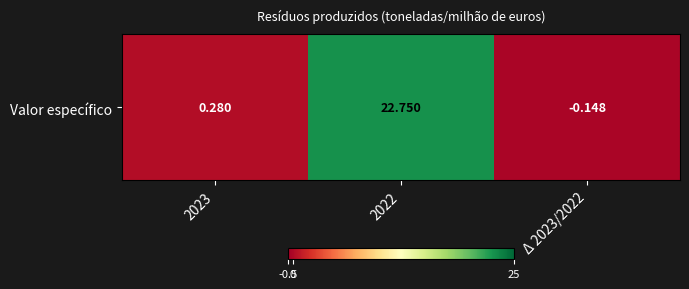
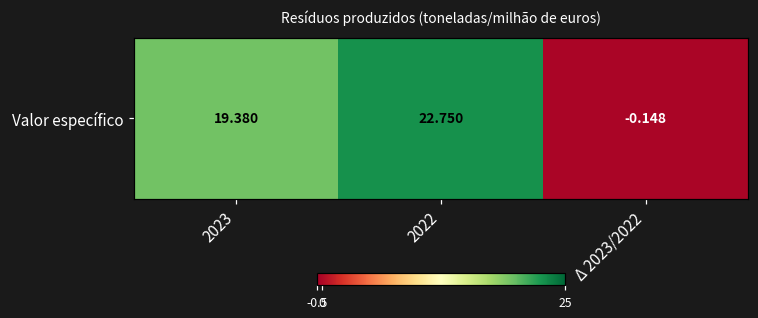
  {
    "Valor específico": {
-     "2023": 0.280,
+     "2023": 19.380,
      "2022": 22.750,
      "Δ 2023/2022": -0.148
    }
  }
